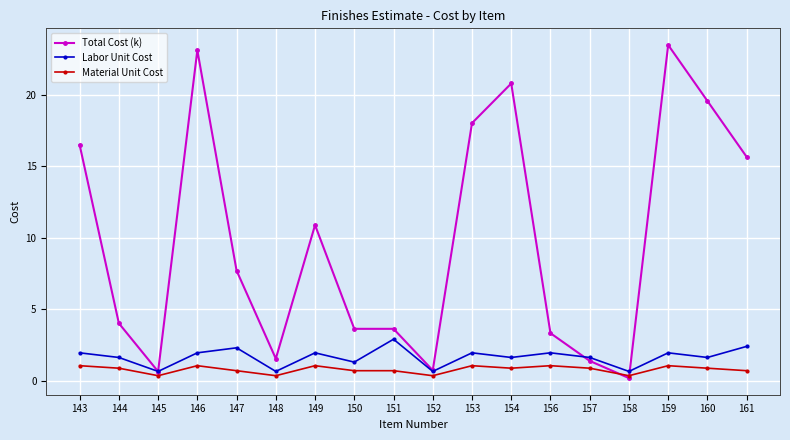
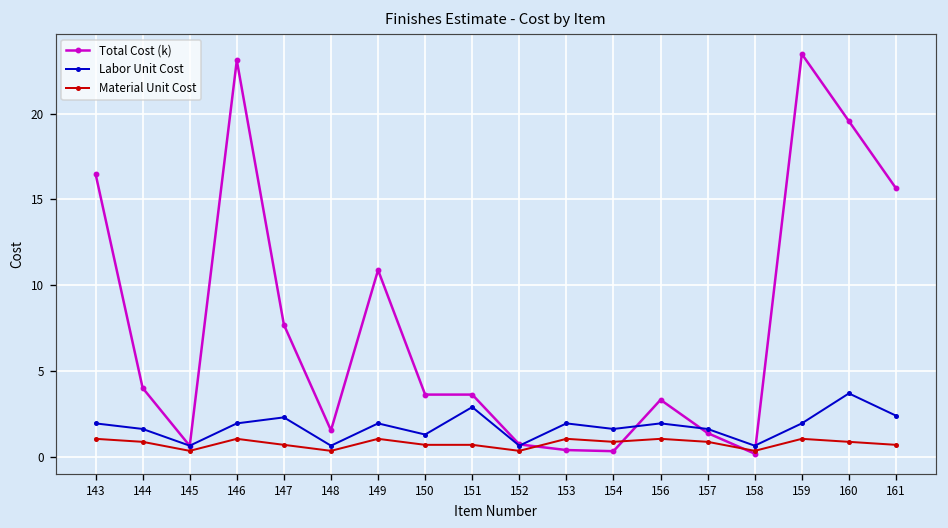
  {
    "Total Cost (k)": {
      "143": 16.5,
      "144": 4.0,
      "146": 23.1,
      "147": 7.7,
      "148": 1.5,
      "149": 10.9,
      "150": 3.6,
      "151": 3.6,
-     "153": 18.0,
-     "154": 20.8,
+     "153": 0.4,
+     "154": 0.3,
      "156": 3.3,
      "157": 1.4,
      "159": 23.5,
      "160": 19.6,
      "161": 15.6
    },
    "Labor Unit Cost": {
      "143": 2.0,
      "144": 1.6,
      "146": 2.0,
      "147": 2.3,
      "148": 0.7,
      "149": 2.0,
      "150": 1.3,
      "151": 2.9,
      "153": 2.0,
      "154": 1.6,
      "156": 2.0,
      "157": 1.6,
      "158": 0.7,
      "159": 2.0,
-     "160": 1.6,
+     "160": 3.7,
      "161": 2.4
    },
    "Material Unit Cost": {
      "143": 1.1,
      "144": 0.9,
      "145": 0.4,
      "146": 1.1,
      "147": 0.7,
      "148": 0.4,
      "149": 1.1,
      "150": 0.7,
      "151": 0.7,
      "152": 0.4,
      "153": 1.1,
      "154": 0.9,
      "156": 1.1,
      "157": 0.9,
      "159": 1.1,
      "160": 0.9,
      "161": 0.7
    }
  }
